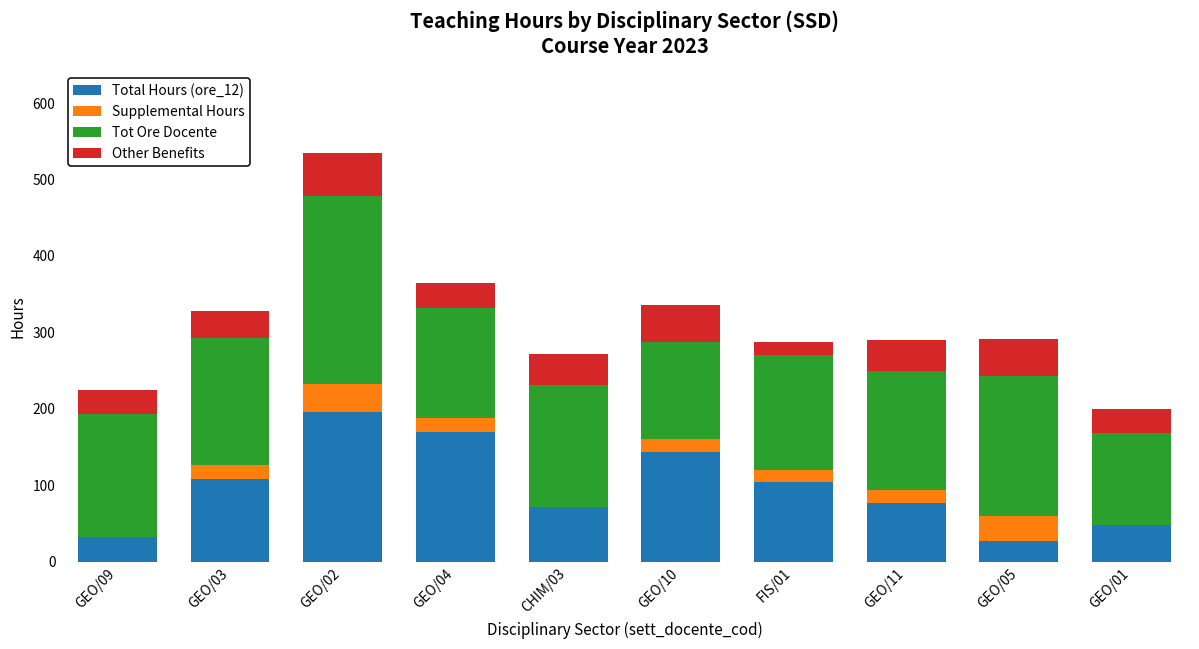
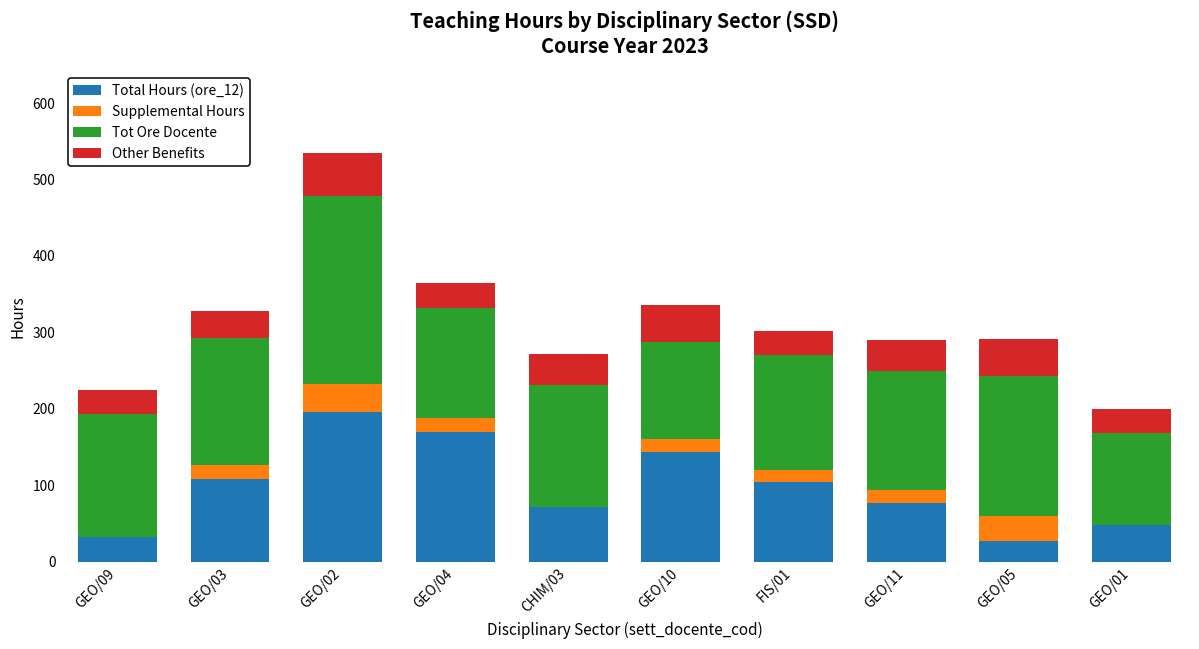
  {
    "Total Hours (ore_12)": {
      "GEO/09": 30,
      "GEO/03": 110,
      "GEO/02": 200,
      "GEO/04": 170,
      "CHIM/03": 70,
      "GEO/10": 140,
      "FIS/01": 100,
      "GEO/11": 80,
      "GEO/05": 30,
      "GEO/01": 50
    },
    "Supplemental Hours": {
      "GEO/09": 0,
      "GEO/03": 20,
      "GEO/02": 40,
      "GEO/04": 20,
      "CHIM/03": 0,
      "GEO/10": 20,
      "FIS/01": 20,
      "GEO/11": 20,
      "GEO/05": 30,
      "GEO/01": 0
    },
    "Tot Ore Docente": {
      "GEO/09": 160,
      "GEO/03": 170,
      "GEO/02": 250,
      "GEO/04": 140,
      "CHIM/03": 160,
      "GEO/10": 130,
      "FIS/01": 150,
      "GEO/11": 160,
      "GEO/05": 180,
      "GEO/01": 120
    },
    "Other Benefits": {
      "GEO/09": 30,
      "GEO/03": 40,
      "GEO/02": 60,
      "GEO/04": 30,
      "CHIM/03": 40,
      "GEO/10": 50,
-     "FIS/01": 20,
+     "FIS/01": 30,
      "GEO/11": 40,
      "GEO/05": 50,
      "GEO/01": 30
    }
  }
